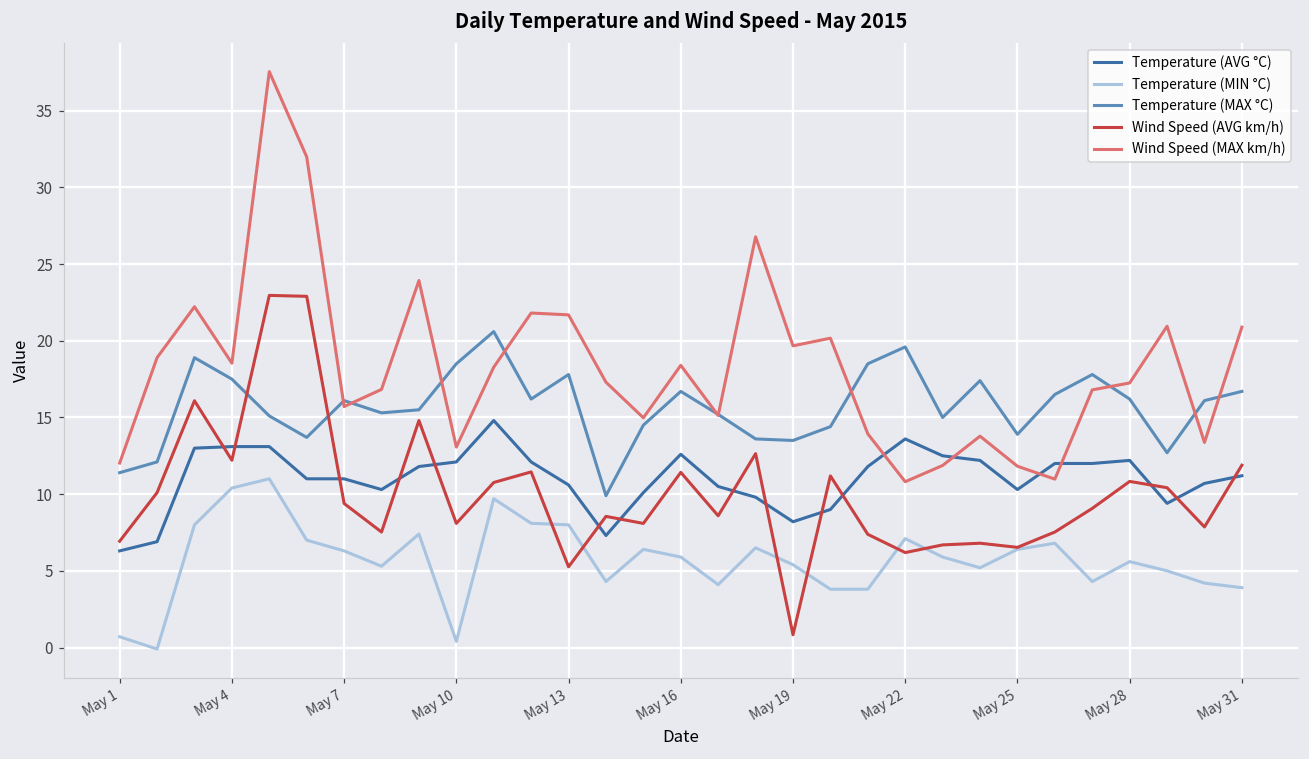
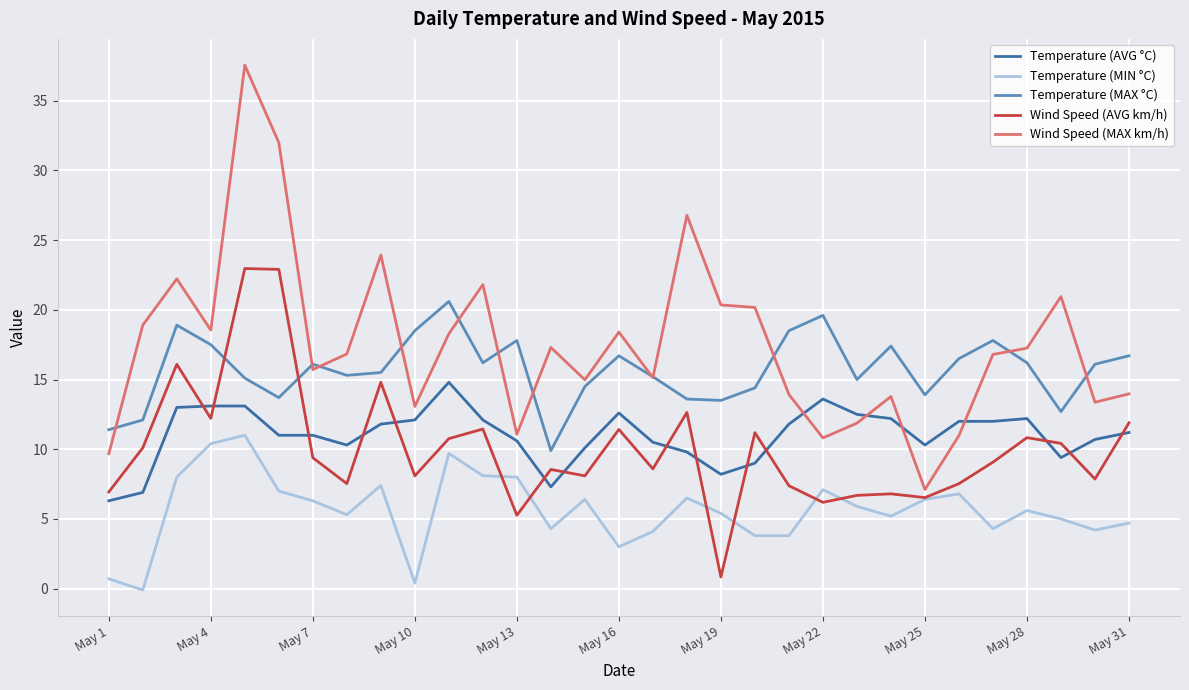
  {
    "Temperature (MIN °C)": {
      "May 1": 0.7,
      "May 4": 10.4,
      "May 7": 6.3,
      "May 10": 0.4,
      "May 13": 8.0,
-     "May 16": 5.9,
+     "May 16": 3.0,
      "May 19": 5.4,
      "May 22": 7.1,
      "May 28": 5.6,
-     "May 31": 3.9
+     "May 31": 4.7
    },
    "Wind Speed (AVG km/h)": {
      "May 1": 6.9,
      "May 4": 12.2,
      "May 7": 9.4,
      "May 10": 8.1,
      "May 13": 5.3,
      "May 16": 11.4,
      "May 19": 0.8,
      "May 22": 6.2,
      "May 28": 10.8,
      "May 31": 11.9
    },
    "Wind Speed (MAX km/h)": {
-     "May 1": 12.0,
+     "May 1": 9.7,
      "May 4": 18.5,
      "May 7": 15.7,
      "May 10": 13.1,
-     "May 13": 21.7,
+     "May 13": 11.1,
      "May 16": 18.4,
-     "May 19": 19.7,
+     "May 19": 20.4,
      "May 22": 10.8,
-     "May 25": 11.8,
+     "May 25": 7.1,
      "May 28": 17.3,
-     "May 31": 20.9
+     "May 31": 14.0
    }
  }
